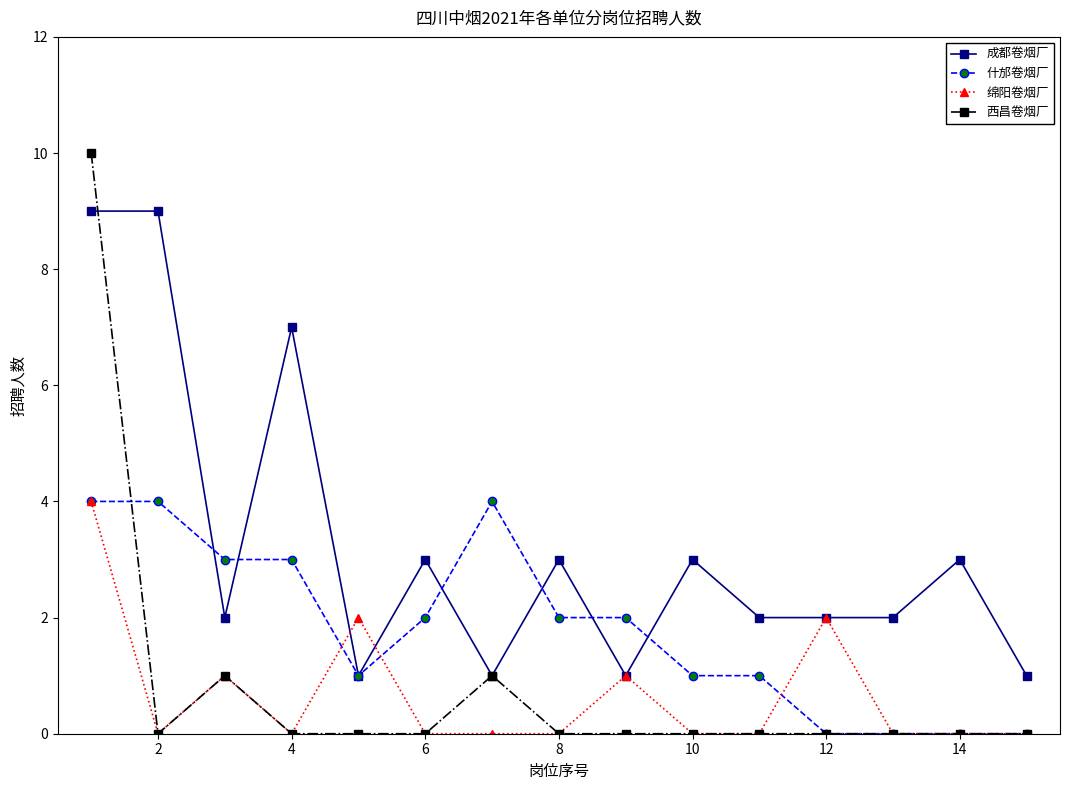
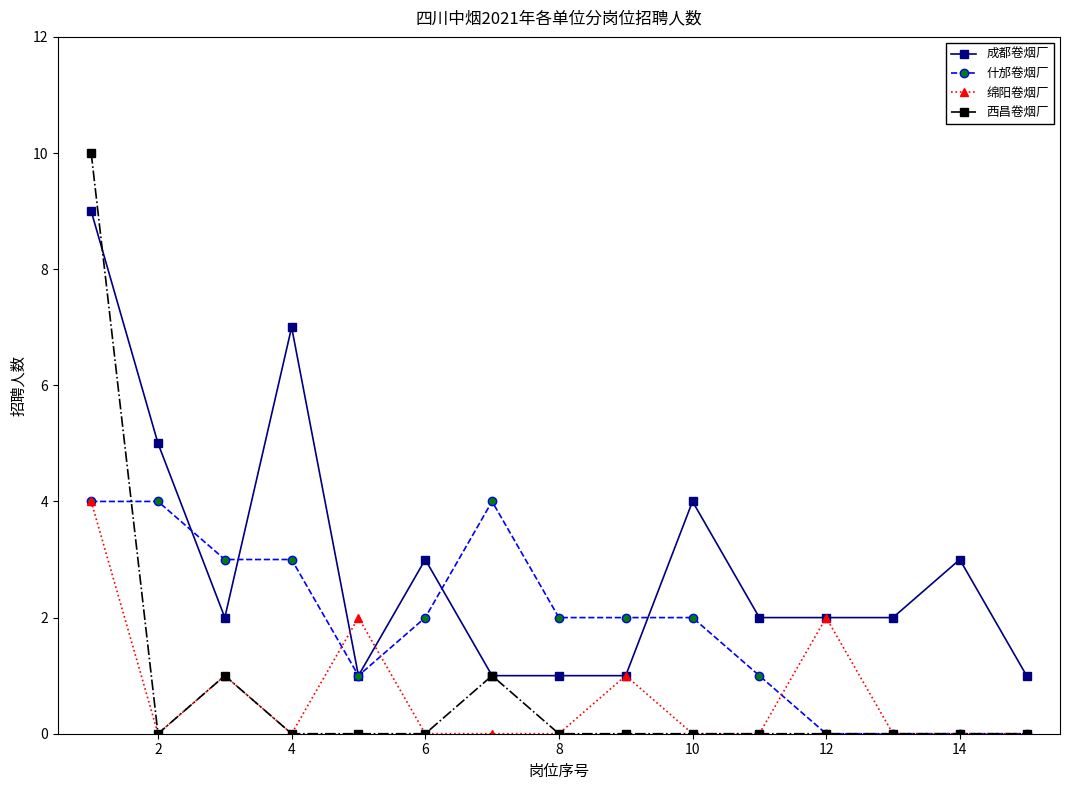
  {
    "成都卷烟厂": {
-     "2": 9,
+     "2": 5,
      "4": 7,
      "6": 3,
-     "8": 3,
-     "10": 3,
+     "8": 1,
+     "10": 4,
      "14": 3
    },
    "什邡卷烟厂": {
      "2": 4,
      "4": 3,
      "6": 2,
      "8": 2,
-     "10": 1
+     "10": 2
    }
  }
